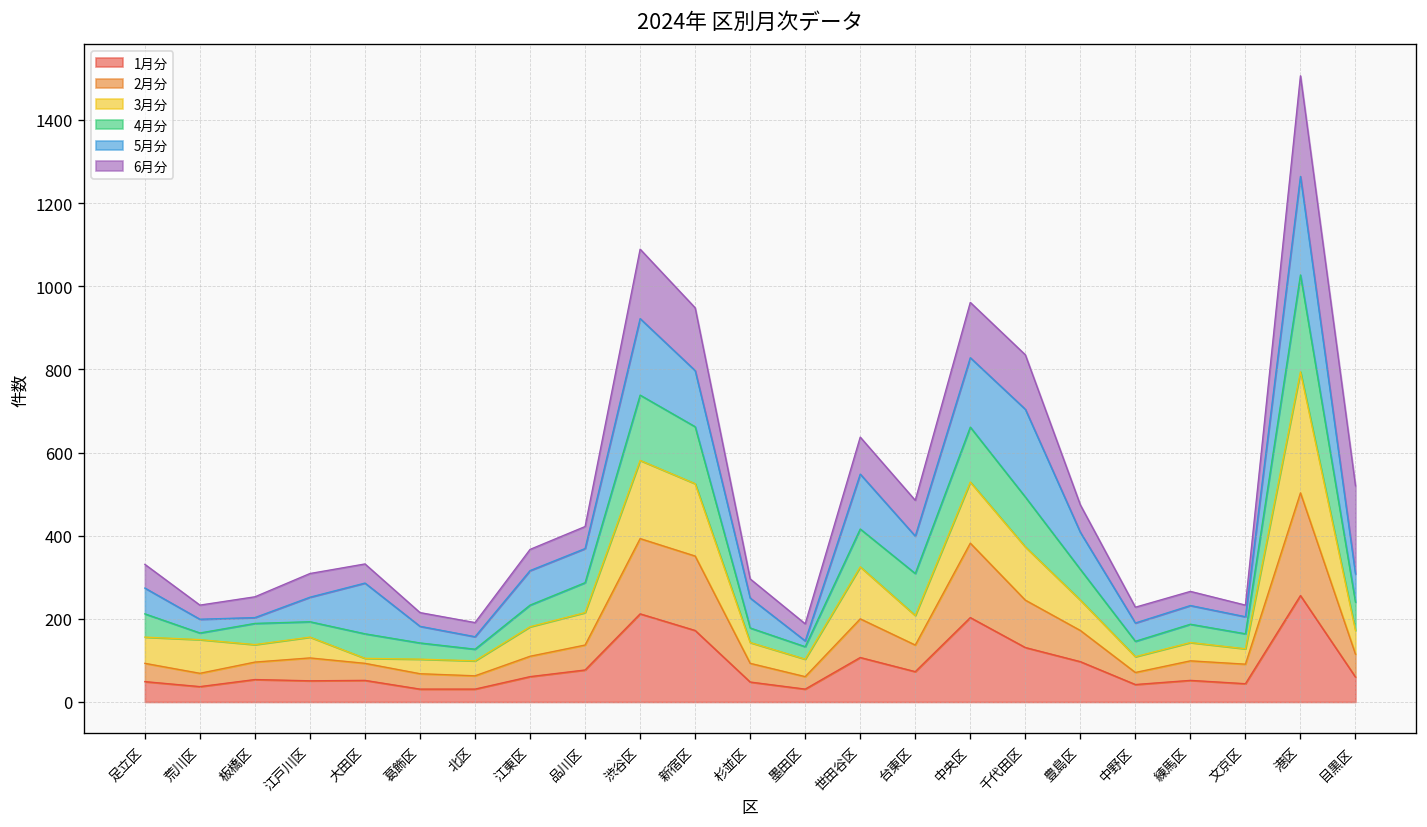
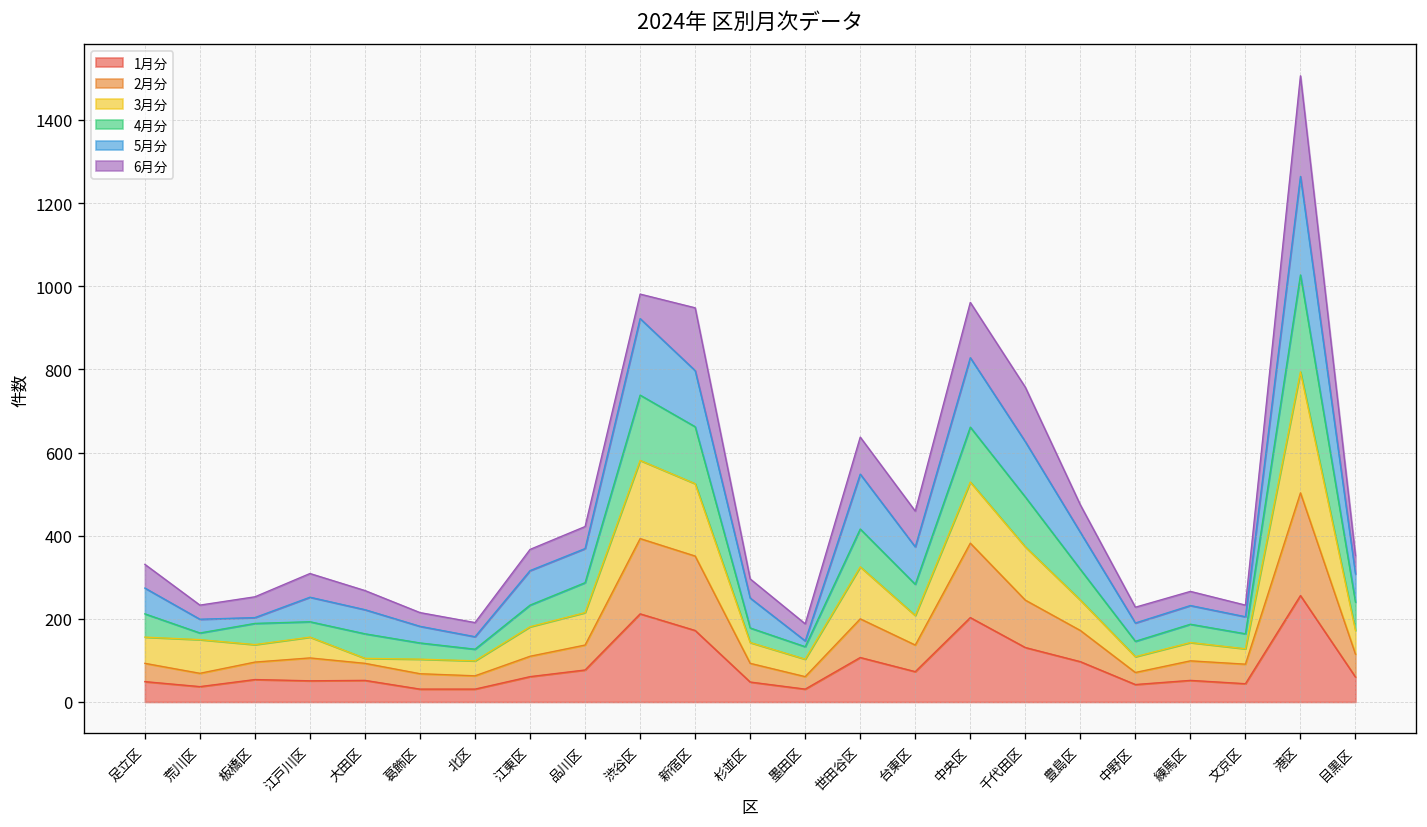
  {
    "3月分": {
      "足立区": 60,
      "荒川区": 80,
      "板橋区": 40,
      "江戸川区": 50,
      "大田区": 10,
      "葛飾区": 40,
      "北区": 40,
      "江東区": 70,
      "品川区": 80,
      "渋谷区": 190,
      "新宿区": 170,
      "杉並区": 50,
      "墨田区": 40,
      "世田谷区": 130,
      "台東区": 70,
      "中央区": 150,
      "千代田区": 130,
      "豊島区": 70,
      "中野区": 40,
      "練馬区": 40,
      "文京区": 40,
      "港区": 290,
      "目黒区": 60
    },
    "4月分": {
      "足立区": 60,
      "荒川区": 20,
      "板橋区": 50,
      "江戸川区": 40,
      "大田区": 60,
      "葛飾区": 40,
      "北区": 30,
      "江東区": 50,
      "品川区": 70,
      "渋谷区": 160,
      "新宿区": 140,
      "杉並区": 40,
      "墨田区": 30,
      "世田谷区": 90,
-     "台東区": 100,
+     "台東区": 80,
      "中央区": 130,
      "千代田区": 120,
      "豊島区": 70,
      "中野区": 40,
      "練馬区": 40,
      "文京区": 40,
      "港区": 230,
      "目黒区": 70
    },
    "5月分": {
      "足立区": 60,
      "荒川区": 30,
      "板橋区": 10,
      "江戸川区": 60,
-     "大田区": 120,
+     "大田区": 60,
      "葛飾区": 40,
      "北区": 30,
      "江東区": 80,
      "品川区": 80,
      "渋谷区": 180,
      "新宿区": 140,
      "杉並区": 70,
      "墨田区": 10,
      "世田谷区": 130,
      "台東区": 90,
      "中央区": 170,
-     "千代田区": 210,
+     "千代田区": 130,
      "豊島区": 90,
      "中野区": 40,
      "練馬区": 50,
      "文京区": 40,
      "港区": 240,
      "目黒区": 70
    },
    "6月分": {
      "足立区": 60,
      "荒川区": 30,
      "板橋区": 50,
      "江戸川区": 60,
      "大田区": 50,
      "葛飾区": 30,
      "北区": 30,
      "江東区": 50,
      "品川区": 50,
-     "渋谷区": 170,
+     "渋谷区": 60,
      "新宿区": 150,
      "杉並区": 50,
      "墨田区": 40,
      "世田谷区": 90,
      "台東区": 90,
      "中央区": 130,
      "千代田区": 130,
      "豊島区": 70,
      "中野区": 40,
      "練馬区": 30,
      "文京区": 30,
      "港区": 240,
-     "目黒区": 210
+     "目黒区": 40
    }
  }
